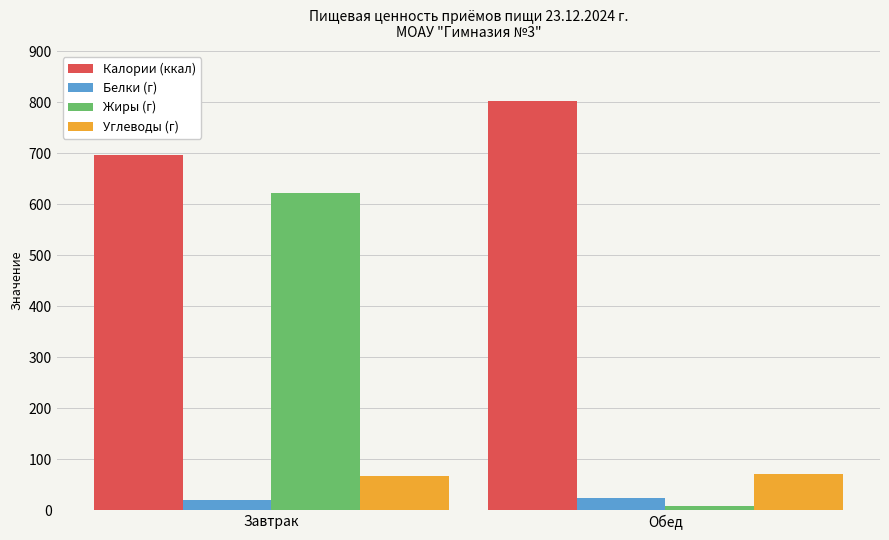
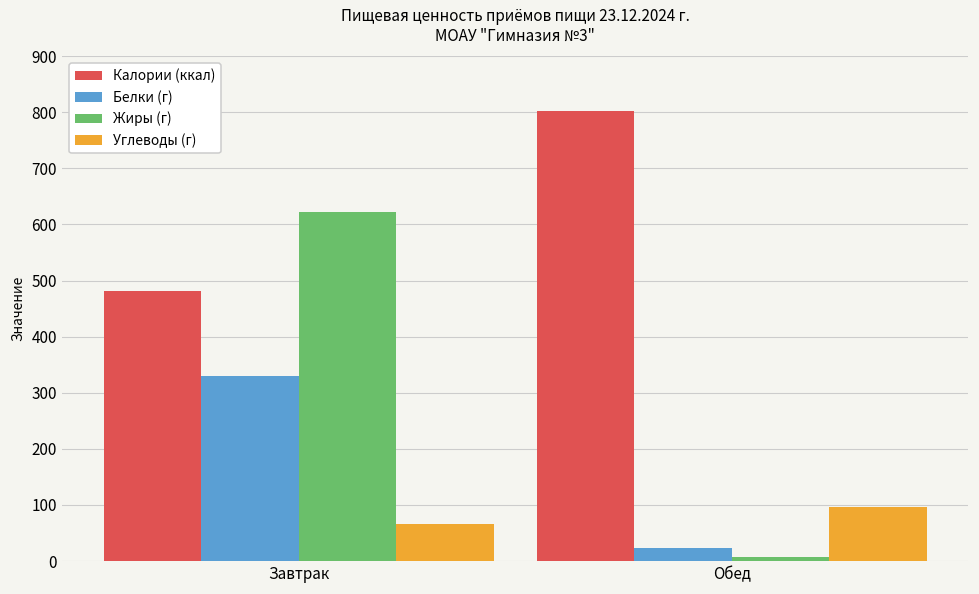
  {
    "Калории (ккал)": {
-     "Завтрак": 700,
+     "Завтрак": 480,
      "Обед": 800
    },
    "Белки (г)": {
-     "Завтрак": 20,
+     "Завтрак": 330,
      "Обед": 20
    },
    "Жиры (г)": {
      "Завтрак": 620,
      "Обед": 10
    },
    "Углеводы (г)": {
      "Завтрак": 70,
-     "Обед": 70
+     "Обед": 100
    }
  }
